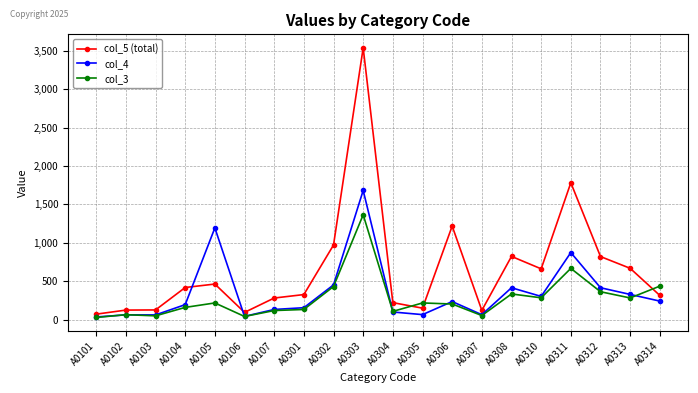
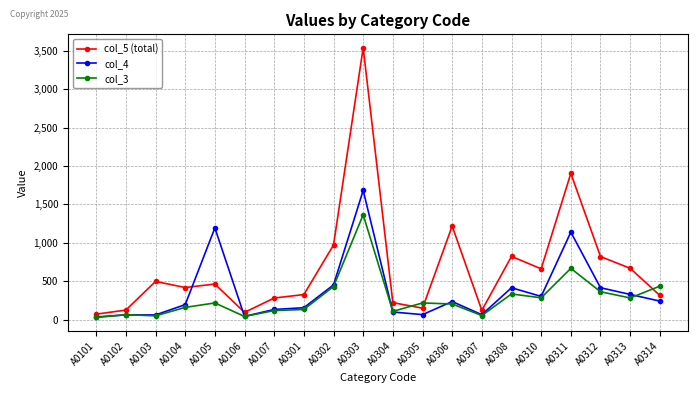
  {
    "col_5 (total)": {
      "A0101": "100",
      "A0102": "100",
-     "A0103": "100",
+     "A0103": "500",
      "A0104": "400",
      "A0105": "500",
      "A0106": "100",
      "A0107": "300",
      "A0301": "300",
      "A0302": "1,000",
      "A0303": "3,500",
      "A0304": "200",
      "A0305": "100",
      "A0306": "1,200",
      "A0307": "100",
      "A0308": "800",
      "A0310": "700",
-     "A0311": "1,800",
+     "A0311": "1,900",
      "A0312": "800",
      "A0313": "700",
      "A0314": "300"
    },
    "col_4": {
      "A0104": "200",
      "A0105": "1,200",
      "A0303": "1,700",
      "A0305": "100",
      "A0308": "400",
-     "A0311": "900",
+     "A0311": "1,100",
      "A0312": "400",
      "A0313": "300",
      "A0314": "200"
    },
    "col_3": {
      "A0104": "200",
      "A0105": "200",
      "A0303": "1,400",
      "A0305": "200",
      "A0308": "300",
      "A0311": "700",
      "A0312": "400",
      "A0313": "300",
      "A0314": "400"
    }
  }
